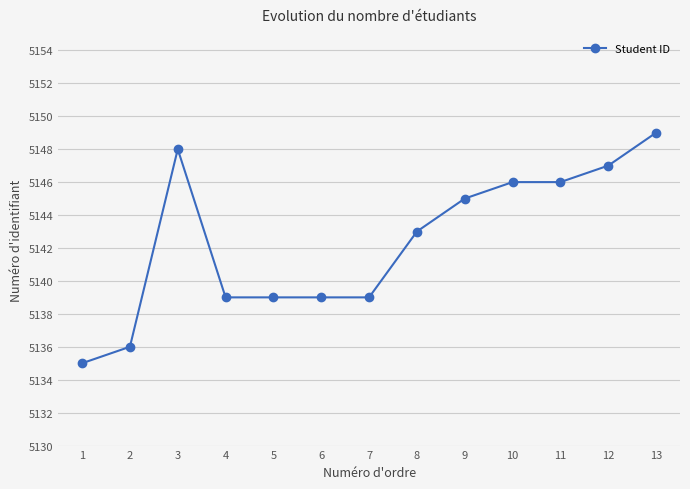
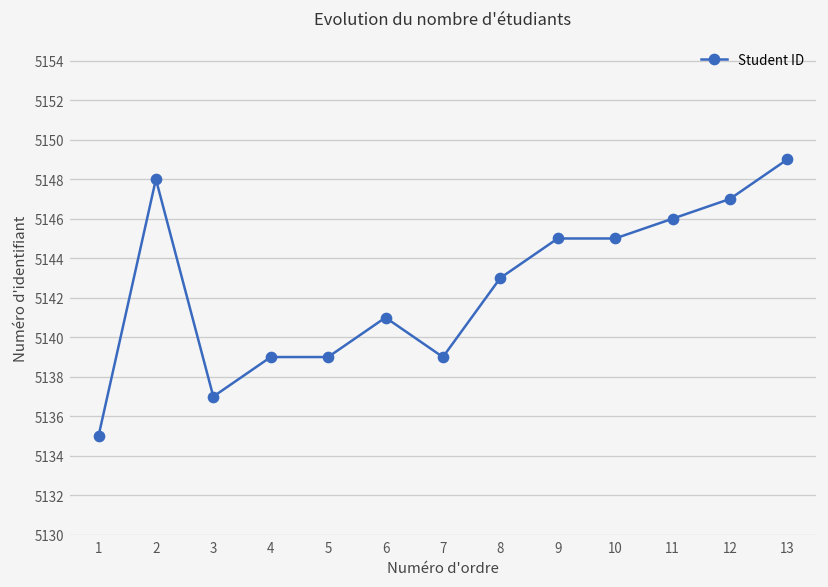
  {
    "1": 5135,
-   "2": 5136,
-   "3": 5148,
+   "2": 5148,
+   "3": 5137,
    "4": 5139,
    "5": 5139,
-   "6": 5139,
+   "6": 5141,
    "7": 5139,
    "8": 5143,
    "9": 5145,
-   "10": 5146,
+   "10": 5145,
    "11": 5146,
    "12": 5147,
    "13": 5149
  }
